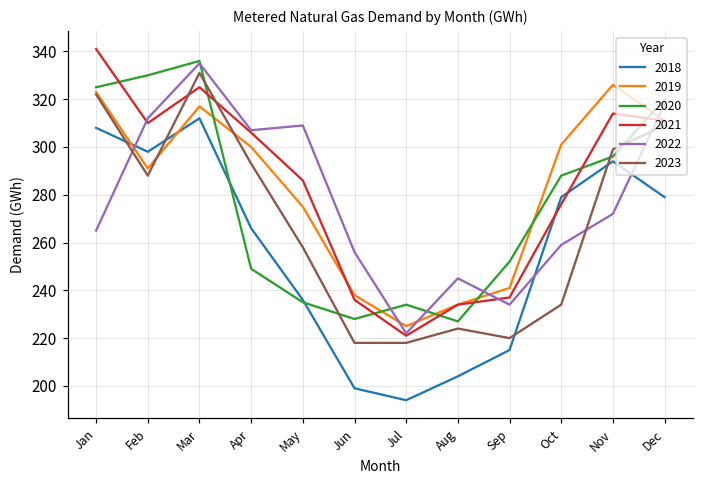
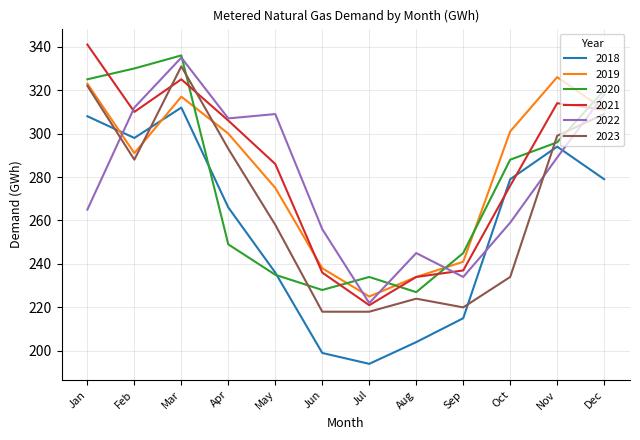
  {
    "2018": {
      "Jan": 308,
      "Feb": 298,
      "Mar": 312,
      "Apr": 266,
      "Jun": 199,
      "Jul": 194,
      "Aug": 204,
      "Sep": 215,
      "Oct": 279,
      "Nov": 294,
      "Dec": 279
    },
    "2019": {
      "Feb": 291,
      "Mar": 317,
      "Apr": 300,
      "May": 275,
      "Jun": 238,
      "Jul": 225,
      "Sep": 241,
      "Oct": 301,
      "Nov": 326
    },
    "2020": {
      "Jan": 325,
      "Feb": 330,
      "Apr": 249,
      "Jun": 228,
      "Jul": 234,
      "Aug": 227,
-     "Sep": 252,
+     "Sep": 245,
      "Oct": 288,
      "Nov": 296
    },
    "2021": {
      "Jan": 341,
      "Feb": 310,
      "Mar": 325,
      "May": 286,
      "Jun": 236,
      "Sep": 237,
      "Oct": 276,
      "Nov": 314
    },
    "2022": {
      "Jan": 265,
      "Feb": 312,
      "May": 309,
      "Jun": 256,
      "Aug": 245,
      "Sep": 234,
      "Oct": 259,
-     "Nov": 272
+     "Nov": 289
    },
    "2023": {
      "Feb": 288,
      "Mar": 331,
      "Apr": 293,
      "May": 258,
      "Jun": 218,
      "Jul": 218,
      "Aug": 224,
      "Sep": 220,
      "Oct": 234,
      "Nov": 299
    }
  }
